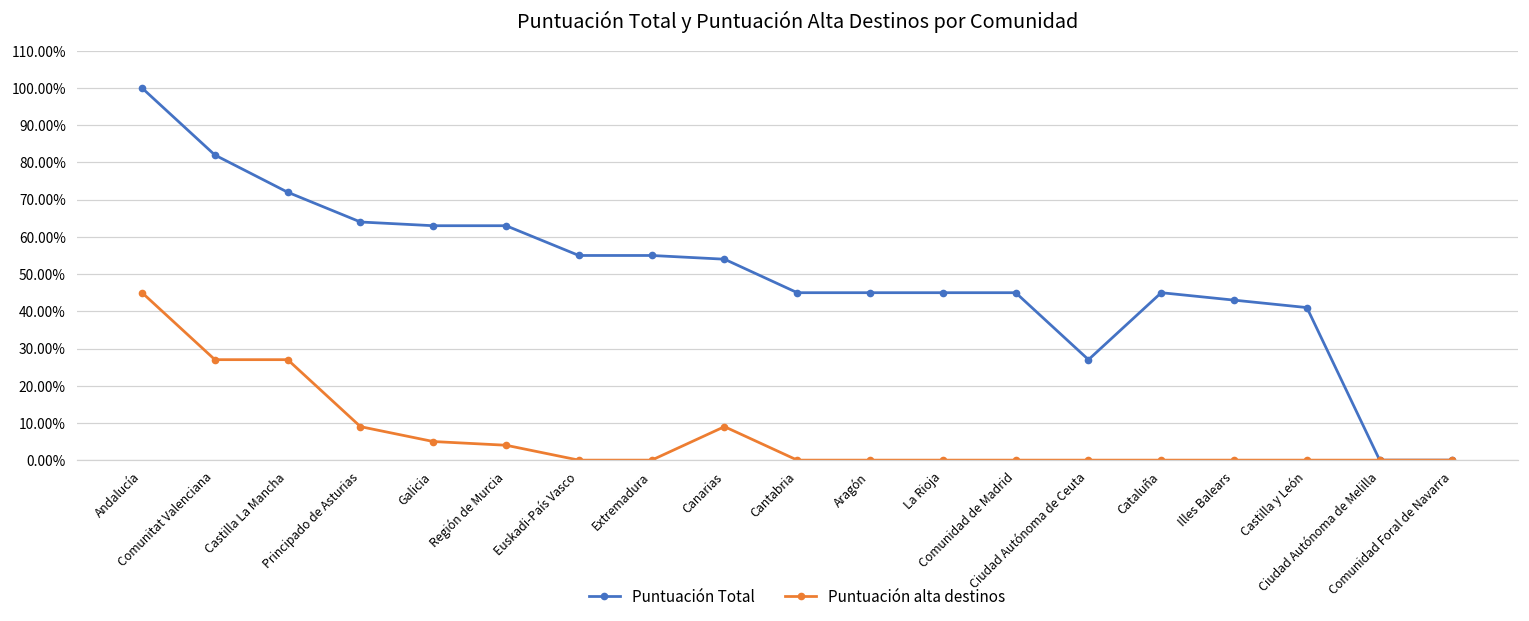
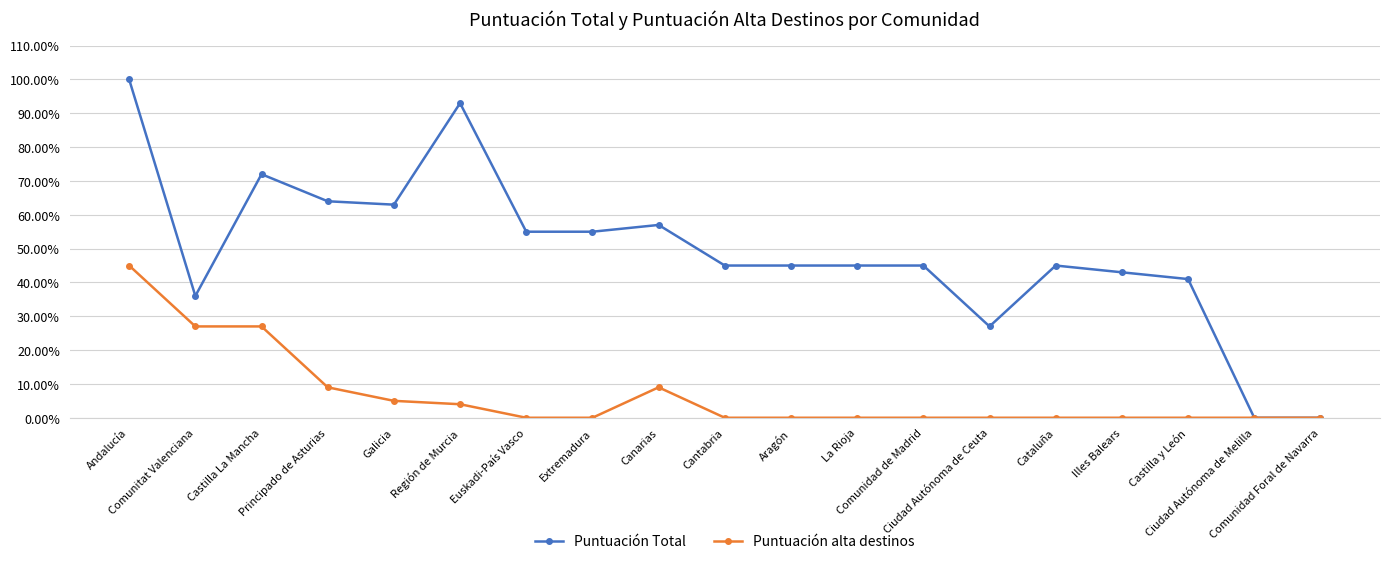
  {
    "Puntuación Total": {
      "Andalucía": "100%",
-     "Comunitat Valenciana": "82%",
+     "Comunitat Valenciana": "36%",
      "Castilla La Mancha": "72%",
      "Principado de Asturias": "64%",
      "Galicia": "63%",
-     "Región de Murcia": "63%",
+     "Región de Murcia": "93%",
      "Euskadi-País Vasco": "55%",
      "Extremadura": "55%",
-     "Canarias": "54%",
+     "Canarias": "57%",
      "Cantabria": "45%",
      "Aragón": "45%",
      "La Rioja": "45%",
      "Comunidad de Madrid": "45%",
      "Ciudad Autónoma de Ceuta": "27%",
      "Cataluña": "45%",
      "Illes Balears": "43%",
      "Castilla y León": "41%"
    },
    "Puntuación alta destinos": {
      "Andalucía": "45%",
      "Comunitat Valenciana": "27%",
      "Castilla La Mancha": "27%",
      "Principado de Asturias": "9%",
      "Galicia": "5%",
      "Región de Murcia": "4%",
      "Euskadi-País Vasco": "0%",
      "Extremadura": "0%",
      "Canarias": "9%",
      "Cantabria": "0%",
      "Aragón": "0%",
      "La Rioja": "0%",
      "Comunidad de Madrid": "0%",
      "Ciudad Autónoma de Ceuta": "0%",
      "Cataluña": "0%",
      "Illes Balears": "0%",
      "Castilla y León": "0%"
    }
  }
